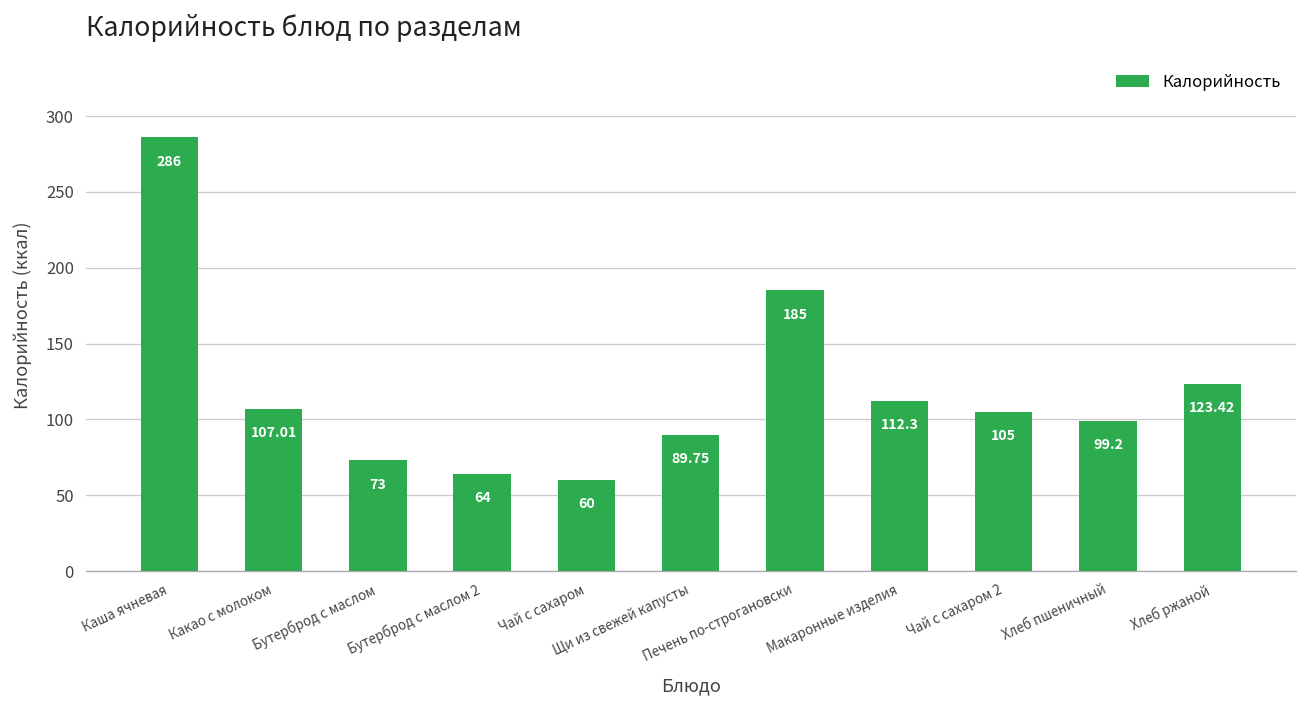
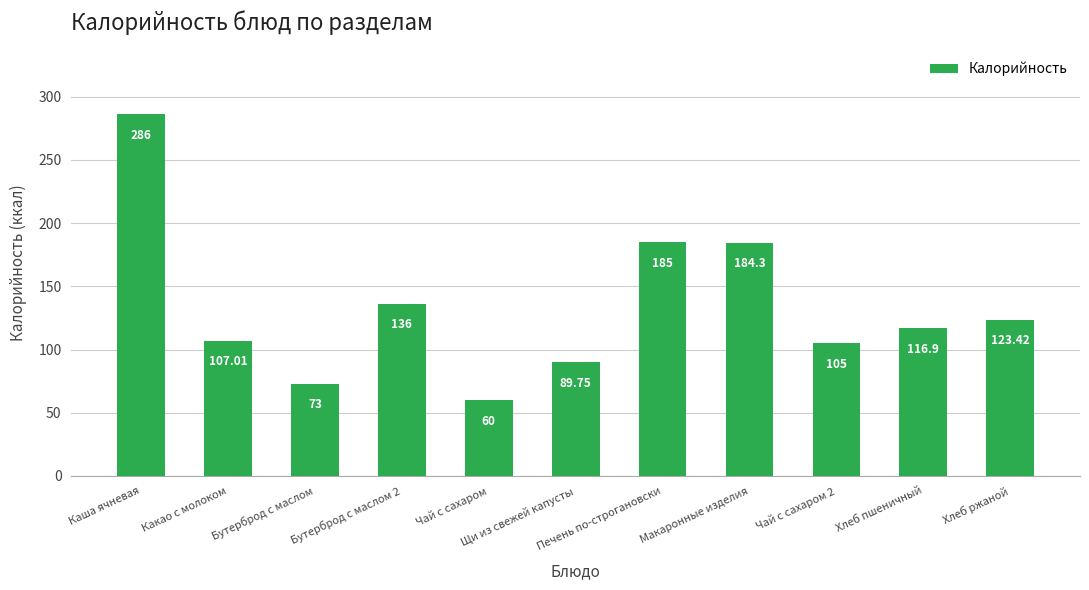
  {
    "Каша ячневая": 286,
    "Какао с молоком": 107.01,
    "Бутерброд с маслом": 73,
-   "Бутерброд с маслом 2": 64,
+   "Бутерброд с маслом 2": 136,
    "Чай с сахаром": 60,
    "Щи из свежей капусты": 89.75,
    "Печень по-строгановски": 185,
-   "Макаронные изделия": 112.3,
+   "Макаронные изделия": 184.3,
    "Чай с сахаром 2": 105,
-   "Хлеб пшеничный": 99.2,
+   "Хлеб пшеничный": 116.9,
    "Хлеб ржаной": 123.42
  }
